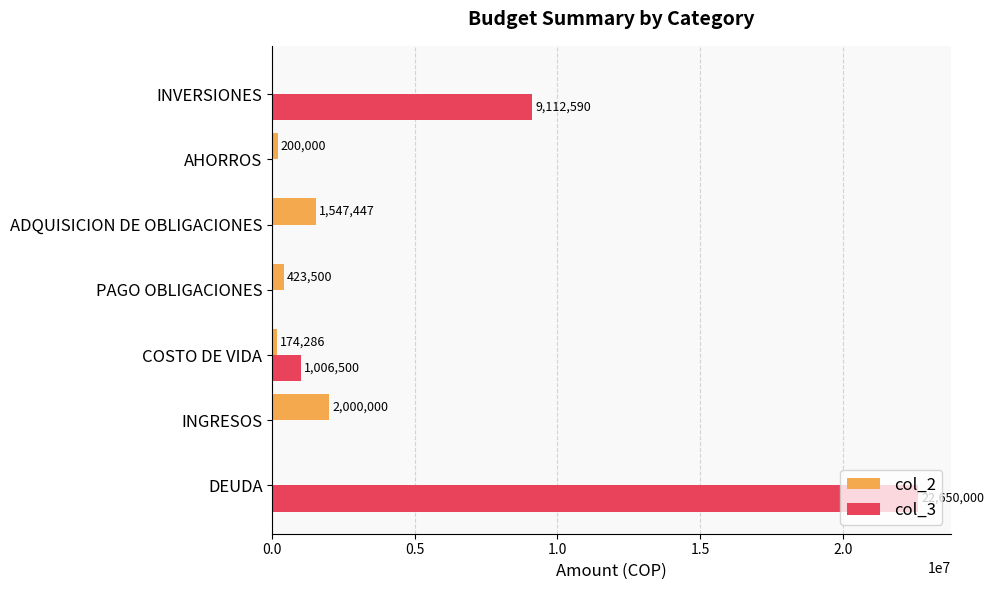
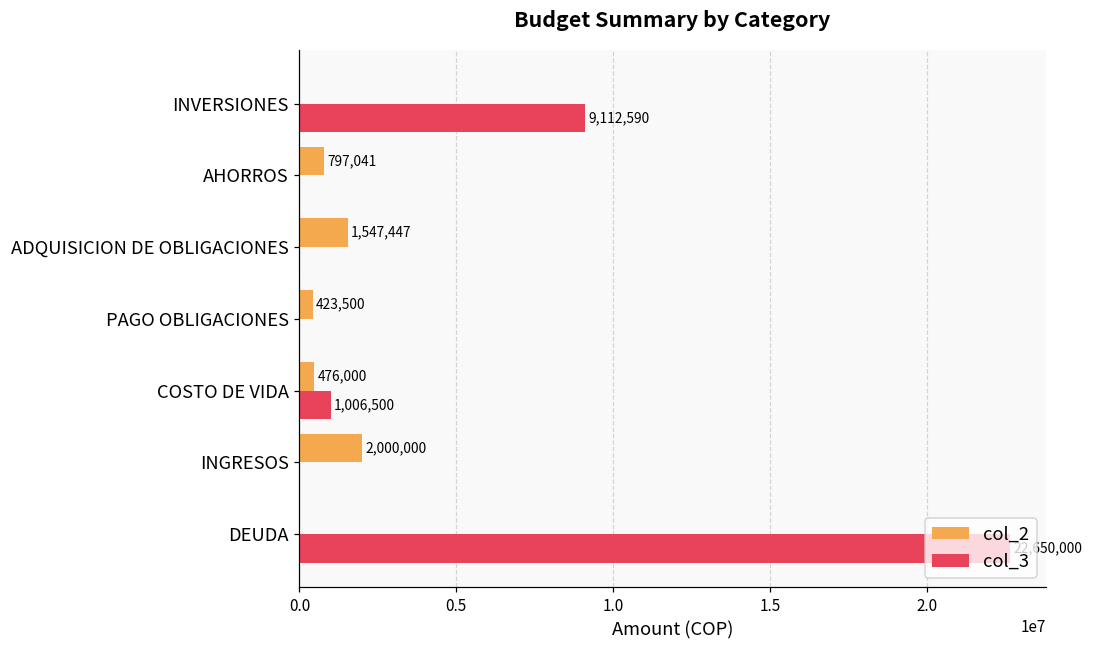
  {
    "col_2": {
-     "AHORROS": "200,000",
+     "AHORROS": "797,041",
      "ADQUISICION DE OBLIGACIONES": "1,547,447",
      "PAGO OBLIGACIONES": "423,500",
-     "COSTO DE VIDA": "174,286",
+     "COSTO DE VIDA": "476,000",
      "INGRESOS": "2,000,000"
    },
    "col_3": {
      "INVERSIONES": "9,112,590",
      "COSTO DE VIDA": "1,006,500"
    }
  }
